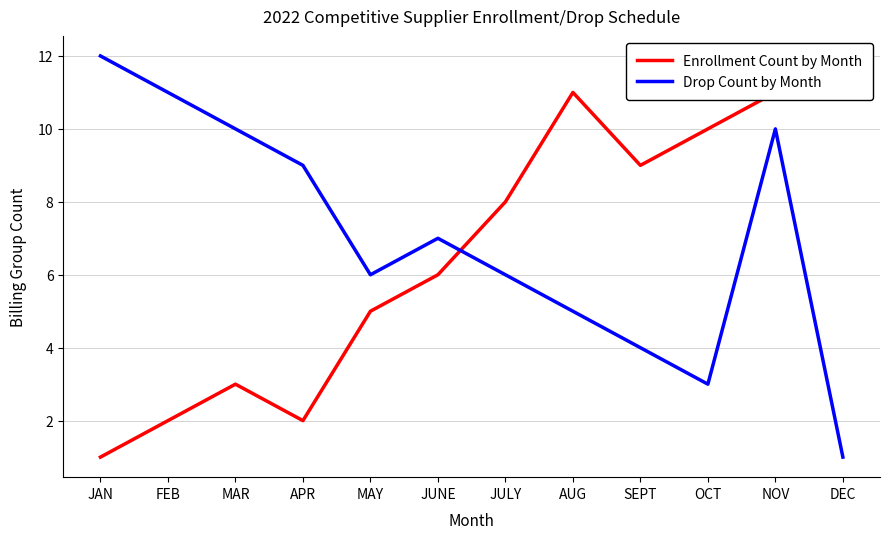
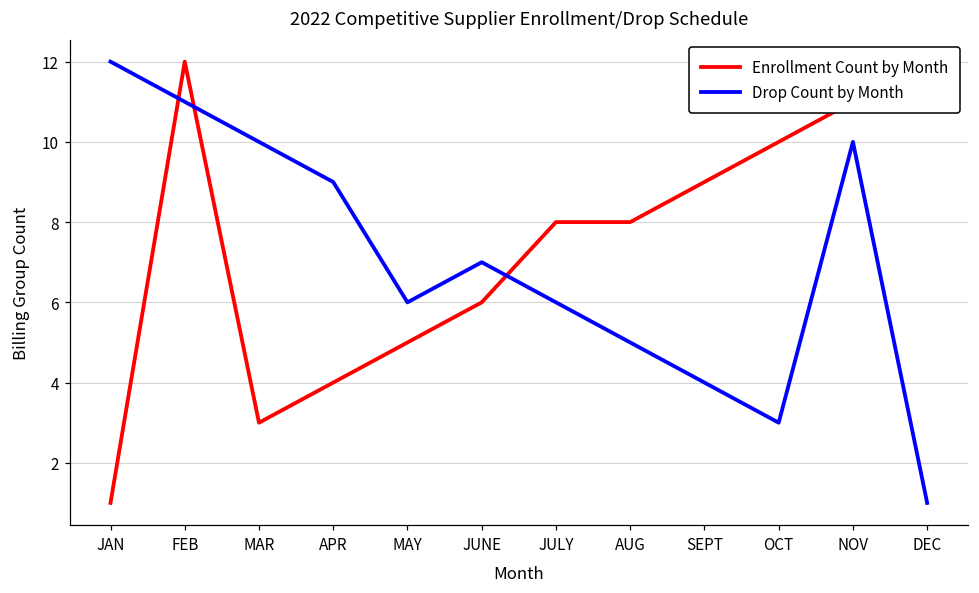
  {
    "Enrollment Count by Month": {
      "JAN": 1,
-     "FEB": 2,
+     "FEB": 12,
      "MAR": 3,
-     "APR": 2,
+     "APR": 4,
      "MAY": 5,
      "JUNE": 6,
      "JULY": 8,
-     "AUG": 11,
+     "AUG": 8,
      "SEPT": 9,
      "OCT": 10
    },
    "Drop Count by Month": {
      "JAN": 12,
      "FEB": 11,
      "MAR": 10,
      "APR": 9,
      "MAY": 6,
      "JUNE": 7,
      "JULY": 6,
      "AUG": 5,
      "SEPT": 4,
      "OCT": 3,
      "NOV": 10,
      "DEC": 1
    }
  }
